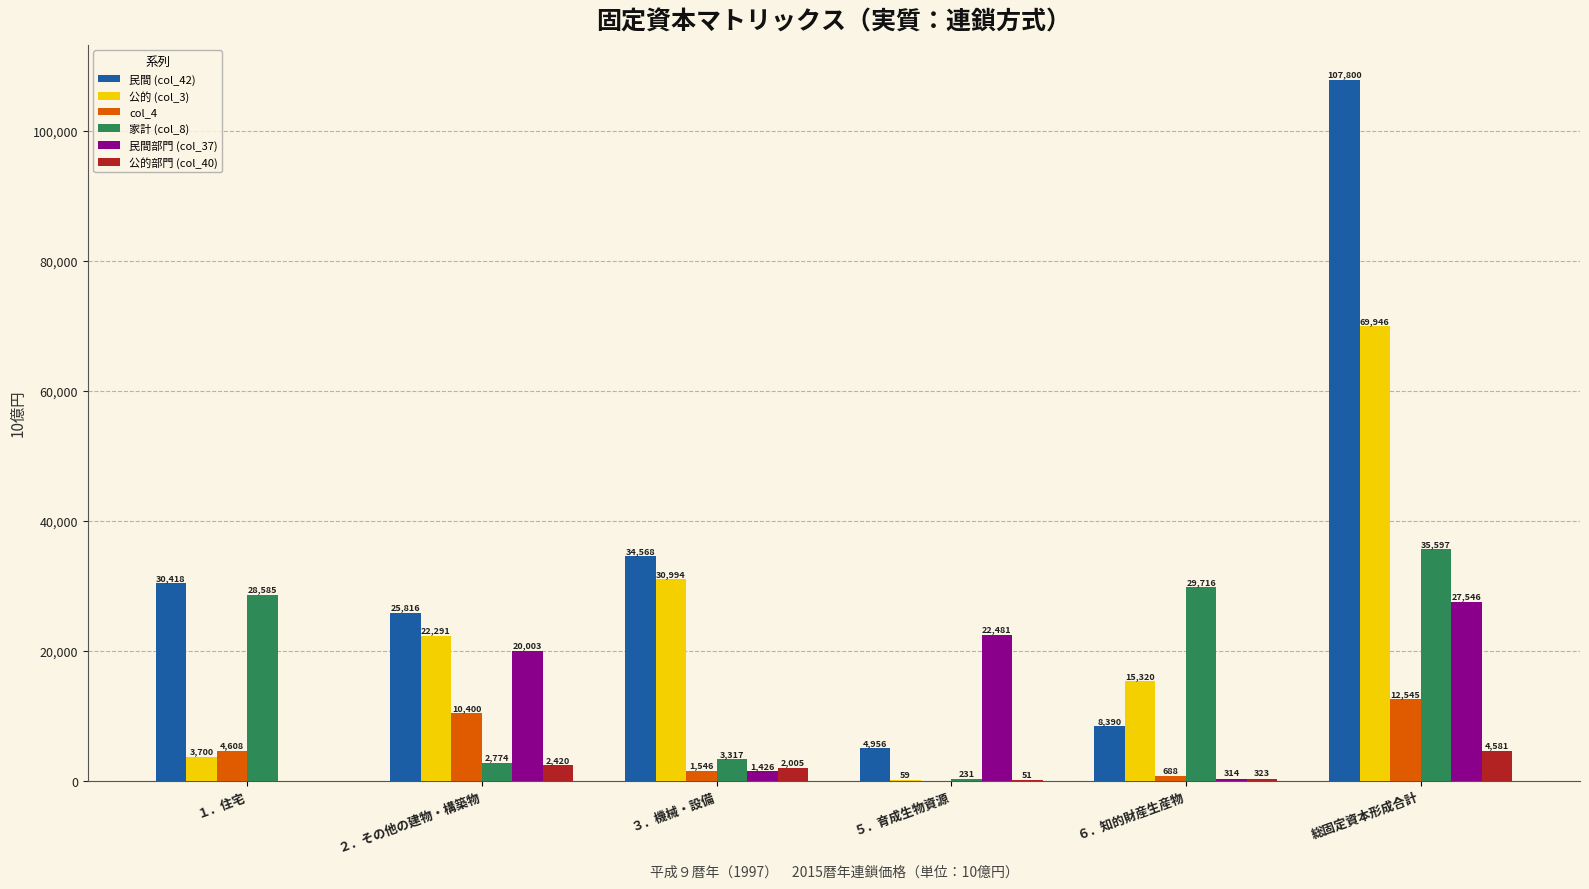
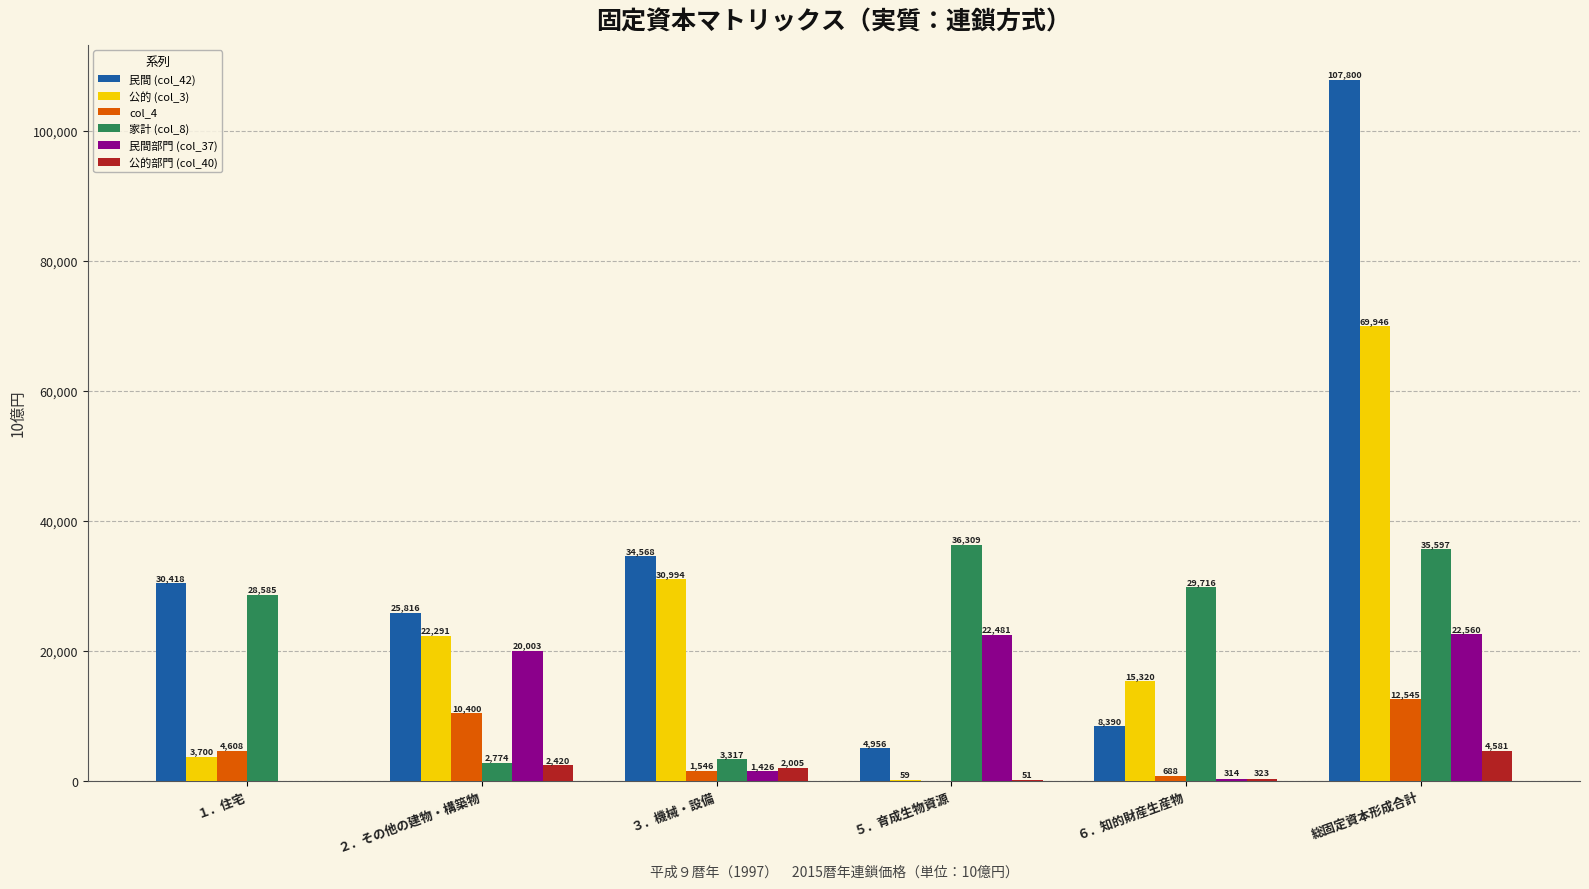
  {
    "民間 (col_42)": {
      "１．住宅": "30,418",
      "２．その他の建物・構築物": "25,816",
      "３．機械・設備": "34,568",
      "５．育成生物資源": "4,956",
      "６．知的財産生産物": "8,390",
      "総固定資本形成合計": "107,800"
    },
    "公的 (col_3)": {
      "１．住宅": "3,700",
      "２．その他の建物・構築物": "22,291",
      "３．機械・設備": "30,994",
      "５．育成生物資源": "59",
      "６．知的財産生産物": "15,320",
      "総固定資本形成合計": "69,946"
    },
    "col_4": {
      "１．住宅": "4,608",
      "２．その他の建物・構築物": "10,400",
      "３．機械・設備": "1,546",
      "６．知的財産生産物": "688",
      "総固定資本形成合計": "12,545"
    },
    "家計 (col_8)": {
      "１．住宅": "28,585",
      "２．その他の建物・構築物": "2,774",
      "３．機械・設備": "3,317",
-     "５．育成生物資源": "231",
+     "５．育成生物資源": "36,309",
      "６．知的財産生産物": "29,716",
      "総固定資本形成合計": "35,597"
    },
    "民間部門 (col_37)": {
      "２．その他の建物・構築物": "20,003",
      "３．機械・設備": "1,426",
      "５．育成生物資源": "22,481",
      "６．知的財産生産物": "314",
-     "総固定資本形成合計": "27,546"
+     "総固定資本形成合計": "22,560"
    },
    "公的部門 (col_40)": {
      "２．その他の建物・構築物": "2,420",
      "３．機械・設備": "2,005",
      "５．育成生物資源": "51",
      "６．知的財産生産物": "323",
      "総固定資本形成合計": "4,581"
    }
  }
